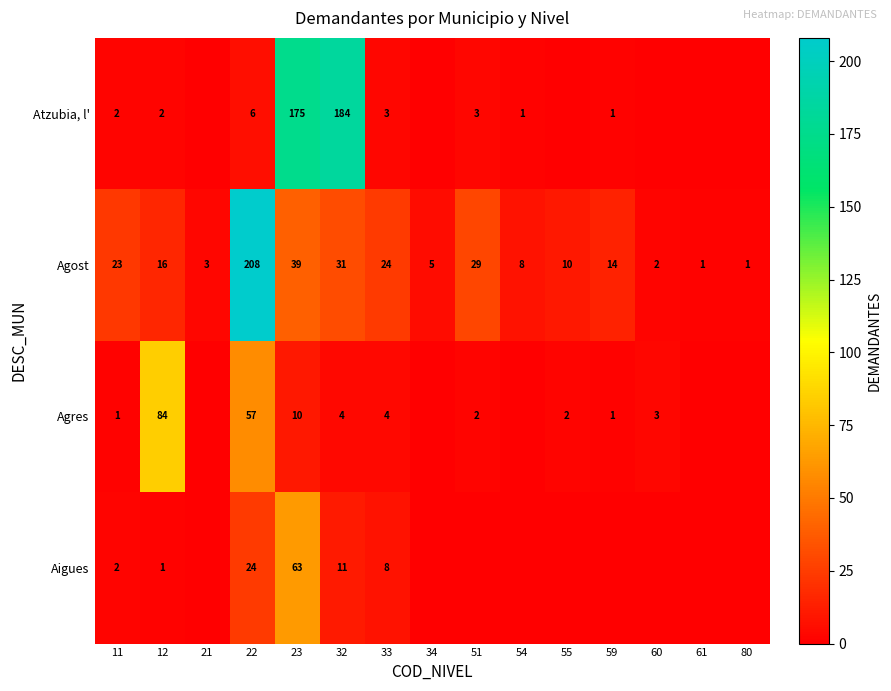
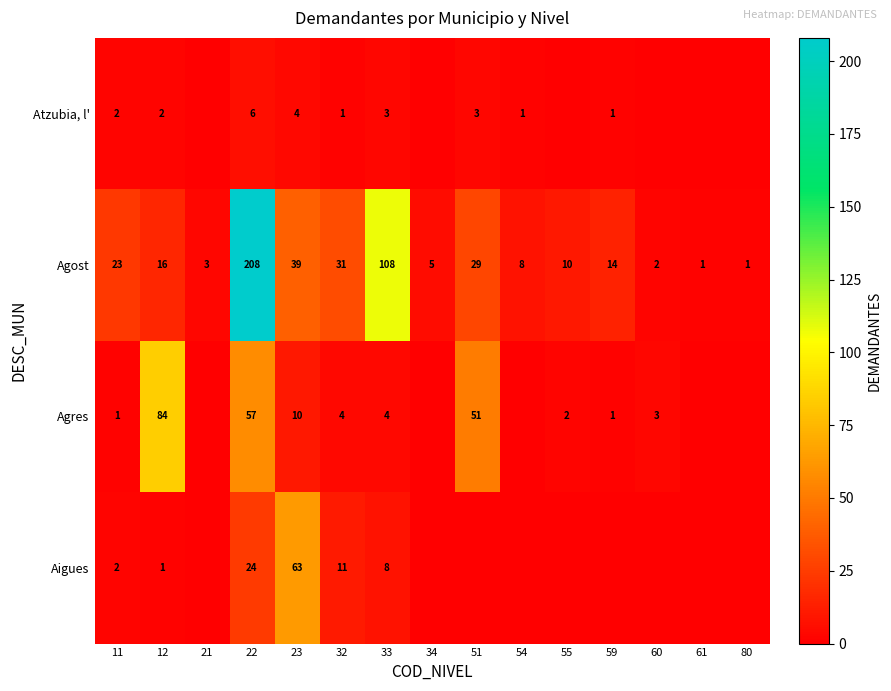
  {
    "Atzubia, l'": {
      "11": 2,
      "12": 2,
      "22": 6,
-     "23": 175,
-     "32": 184,
+     "23": 4,
+     "32": 1,
      "33": 3,
      "51": 3,
      "54": 1,
      "59": 1
    },
    "Agost": {
      "11": 23,
      "12": 16,
      "21": 3,
      "22": 208,
      "23": 39,
      "32": 31,
-     "33": 24,
+     "33": 108,
      "34": 5,
      "51": 29,
      "54": 8,
      "55": 10,
      "59": 14,
      "60": 2,
      "61": 1,
      "80": 1
    },
    "Agres": {
      "11": 1,
      "12": 84,
      "22": 57,
      "23": 10,
      "32": 4,
      "33": 4,
-     "51": 2,
+     "51": 51,
      "55": 2,
      "59": 1,
      "60": 3
    },
    "Aigues": {
      "11": 2,
      "12": 1,
      "22": 24,
      "23": 63,
      "32": 11,
      "33": 8
    }
  }
